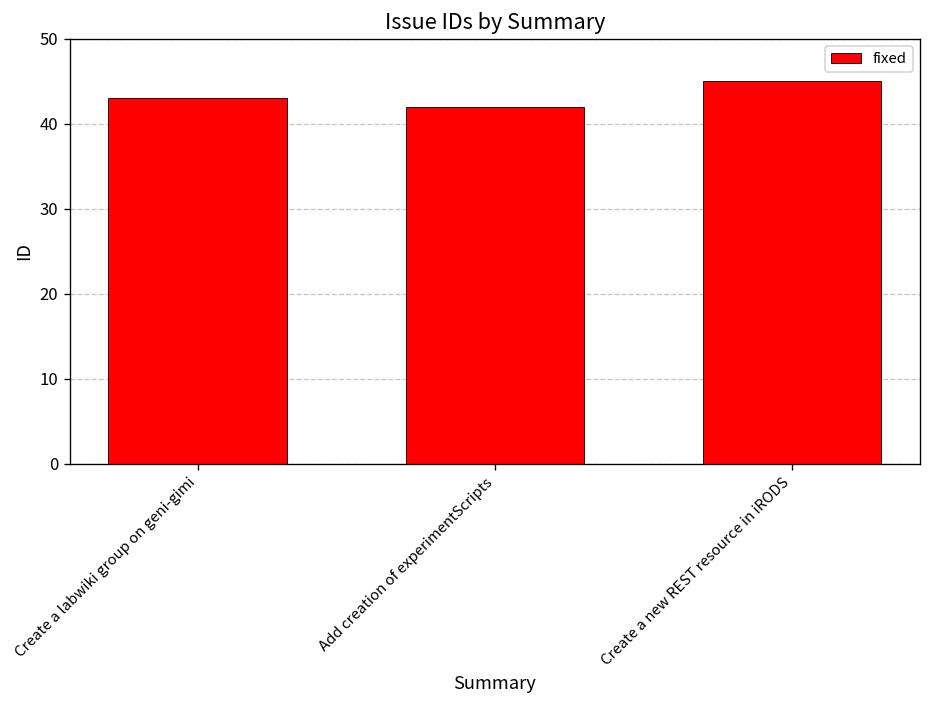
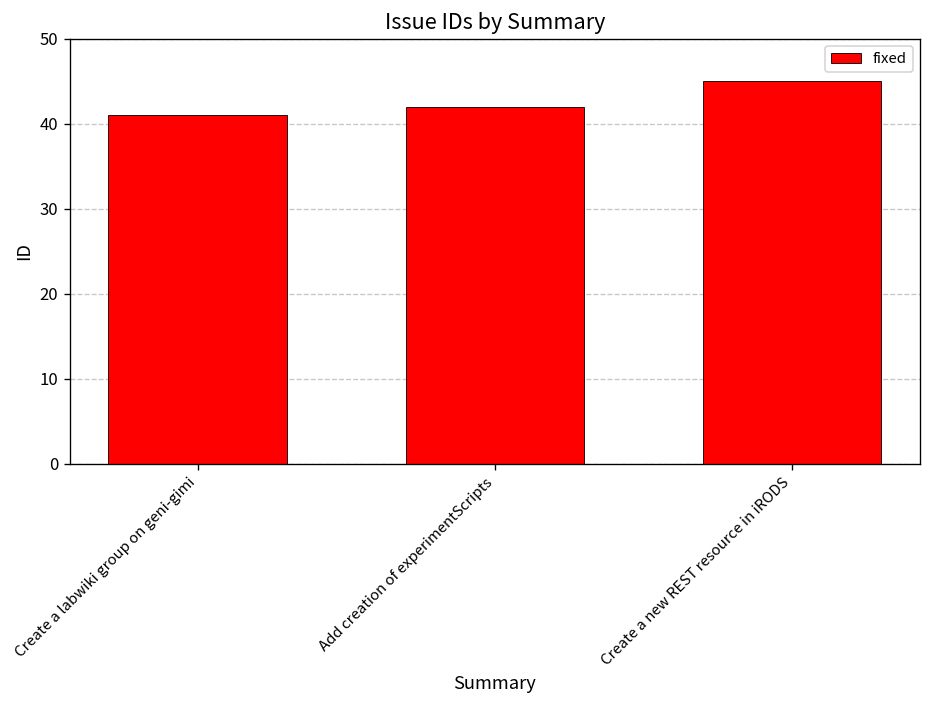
  {
-   "Create a labwiki group on geni-gimi": 43,
+   "Create a labwiki group on geni-gimi": 41,
    "Add creation of experimentScripts": 42,
    "Create a new REST resource in iRODS": 45
  }
